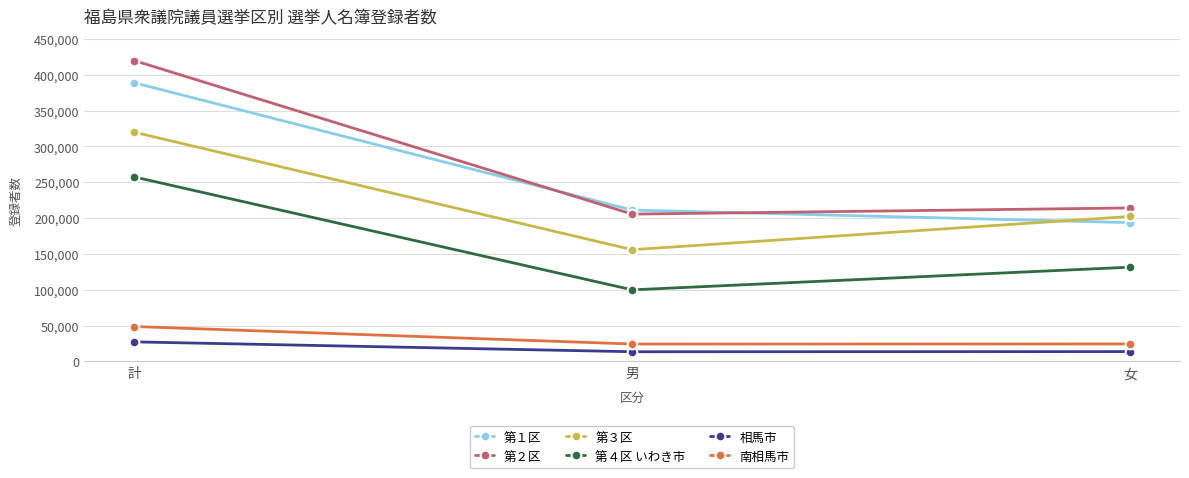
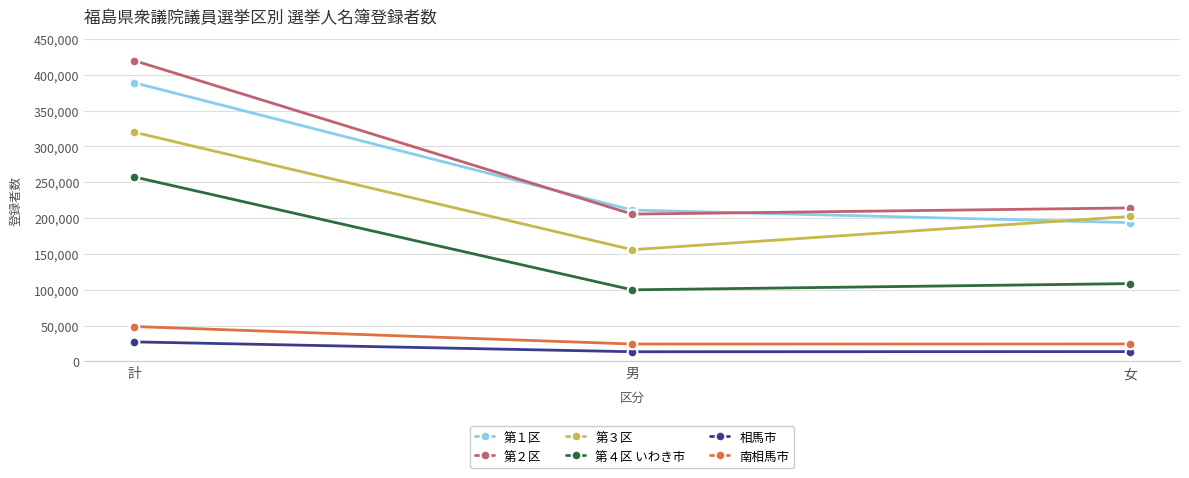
  {
    "第１区": {
      "計": "390,000",
      "男": "210,000",
      "女": "190,000"
    },
    "第３区": {
      "計": "320,000",
      "男": "160,000",
      "女": "200,000"
    },
    "第４区 いわき市": {
      "計": "260,000",
      "男": "100,000",
-     "女": "130,000"
+     "女": "110,000"
    },
    "相馬市": {
      "計": "30,000",
      "男": "10,000",
      "女": "10,000"
    }
  }
